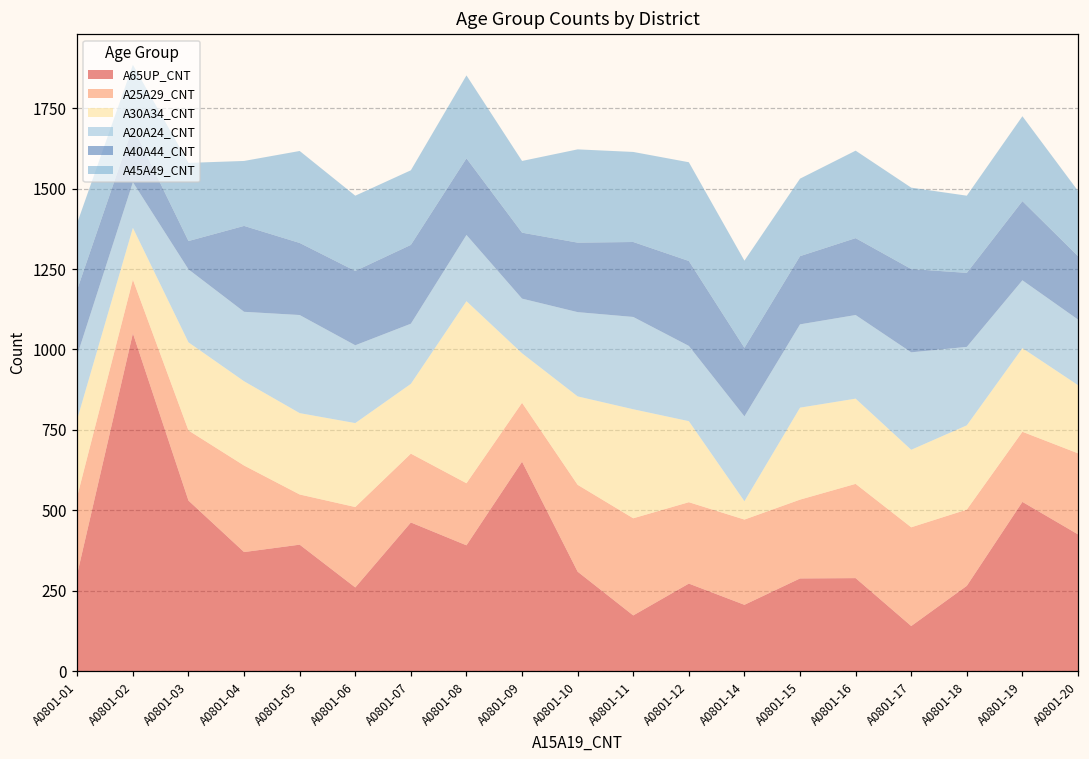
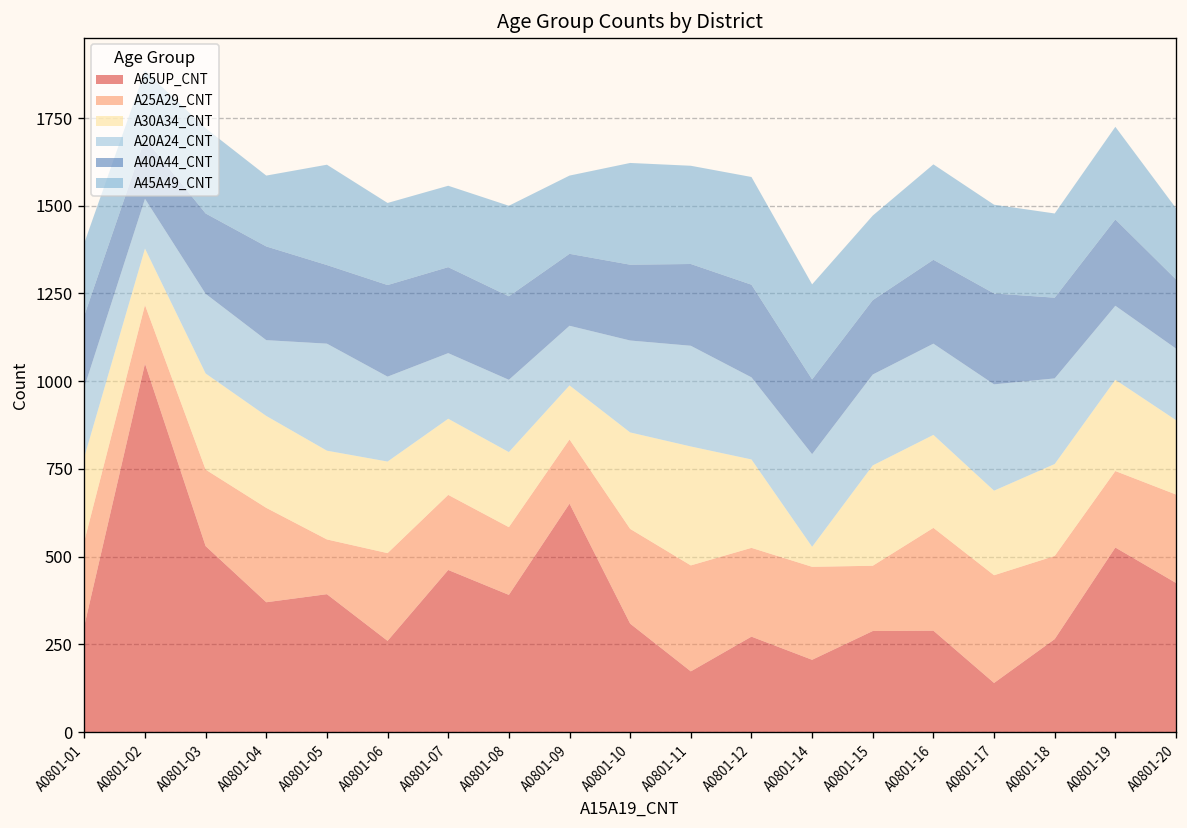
  {
    "A65UP_CNT": {
      "A0801-01": 300,
      "A0801-02": 1050,
      "A0801-03": 530,
      "A0801-04": 370,
      "A0801-05": 390,
      "A0801-06": 260,
      "A0801-07": 460,
      "A0801-08": 390,
      "A0801-09": 650,
      "A0801-10": 310,
      "A0801-11": 170,
      "A0801-12": 270,
      "A0801-14": 210,
      "A0801-15": 290,
      "A0801-16": 290,
      "A0801-17": 140,
      "A0801-18": 270,
      "A0801-19": 530,
      "A0801-20": 430
    },
    "A25A29_CNT": {
      "A0801-01": 240,
      "A0801-02": 170,
      "A0801-03": 220,
      "A0801-04": 270,
      "A0801-05": 160,
      "A0801-06": 250,
      "A0801-07": 210,
      "A0801-08": 190,
      "A0801-09": 180,
      "A0801-10": 270,
      "A0801-11": 300,
      "A0801-12": 250,
      "A0801-14": 270,
-     "A0801-15": 250,
+     "A0801-15": 190,
      "A0801-16": 290,
      "A0801-17": 310,
      "A0801-18": 240,
      "A0801-19": 220,
      "A0801-20": 250
    },
    "A30A34_CNT": {
      "A0801-01": 240,
      "A0801-02": 160,
      "A0801-03": 270,
      "A0801-04": 260,
      "A0801-05": 250,
      "A0801-06": 260,
      "A0801-07": 220,
-     "A0801-08": 570,
+     "A0801-08": 210,
      "A0801-09": 150,
      "A0801-10": 280,
      "A0801-11": 340,
      "A0801-12": 250,
      "A0801-14": 60,
      "A0801-15": 290,
      "A0801-16": 270,
      "A0801-17": 240,
      "A0801-18": 260,
      "A0801-19": 260,
      "A0801-20": 210
    },
    "A40A44_CNT": {
      "A0801-01": 200,
-     "A0801-03": 90,
+     "A0801-03": 230,
      "A0801-04": 270,
      "A0801-05": 220,
-     "A0801-06": 230,
+     "A0801-06": 260,
      "A0801-07": 250,
      "A0801-08": 240,
      "A0801-09": 210,
      "A0801-10": 220,
      "A0801-11": 230,
      "A0801-12": 260,
      "A0801-14": 210,
      "A0801-15": 210,
      "A0801-16": 240,
      "A0801-17": 260,
      "A0801-18": 230,
      "A0801-19": 250,
      "A0801-20": 200
    }
  }
